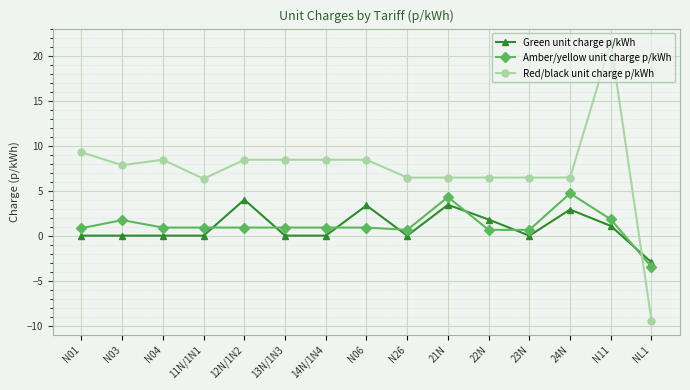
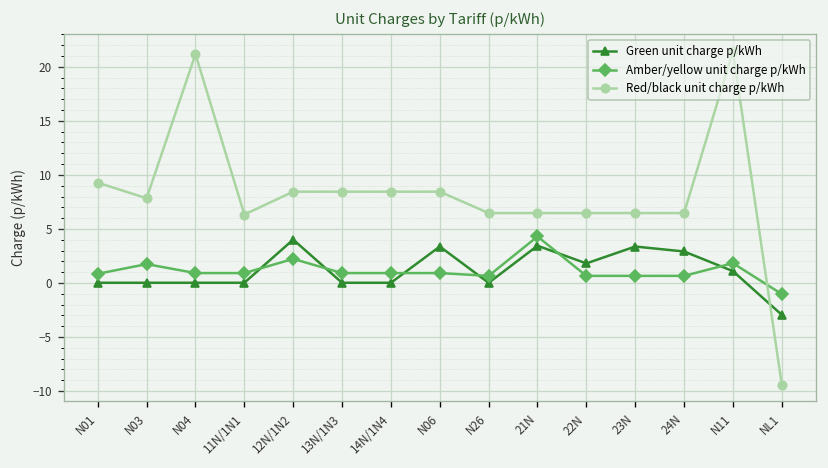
  {
    "Green unit charge p/kWh": {
      "N01": 0,
      "N03": 0,
      "N04": 0,
      "11N/1N1": 0,
      "12N/1N2": 4,
      "13N/1N3": 0,
      "14N/1N4": 0,
      "N06": 3,
      "N26": 0,
      "21N": 3,
      "22N": 2,
-     "23N": 0,
+     "23N": 3,
      "24N": 3,
      "N11": 1,
      "NL1": -3
    },
    "Amber/yellow unit charge p/kWh": {
      "N01": 1,
      "N03": 2,
      "N04": 1,
      "11N/1N1": 1,
-     "12N/1N2": 1,
+     "12N/1N2": 2,
      "13N/1N3": 1,
      "14N/1N4": 1,
      "N06": 1,
      "N26": 1,
      "21N": 4,
      "22N": 1,
      "23N": 1,
-     "24N": 5,
+     "24N": 1,
      "N11": 2,
-     "NL1": -3
+     "NL1": -1
    },
    "Red/black unit charge p/kWh": {
      "N01": 9,
      "N03": 8,
-     "N04": 8,
+     "N04": 21,
      "11N/1N1": 6,
      "12N/1N2": 8,
      "13N/1N3": 8,
      "14N/1N4": 8,
      "N06": 8,
      "N26": 6,
      "21N": 6,
      "22N": 6,
      "23N": 6,
      "24N": 6,
      "NL1": -9
    }
  }
